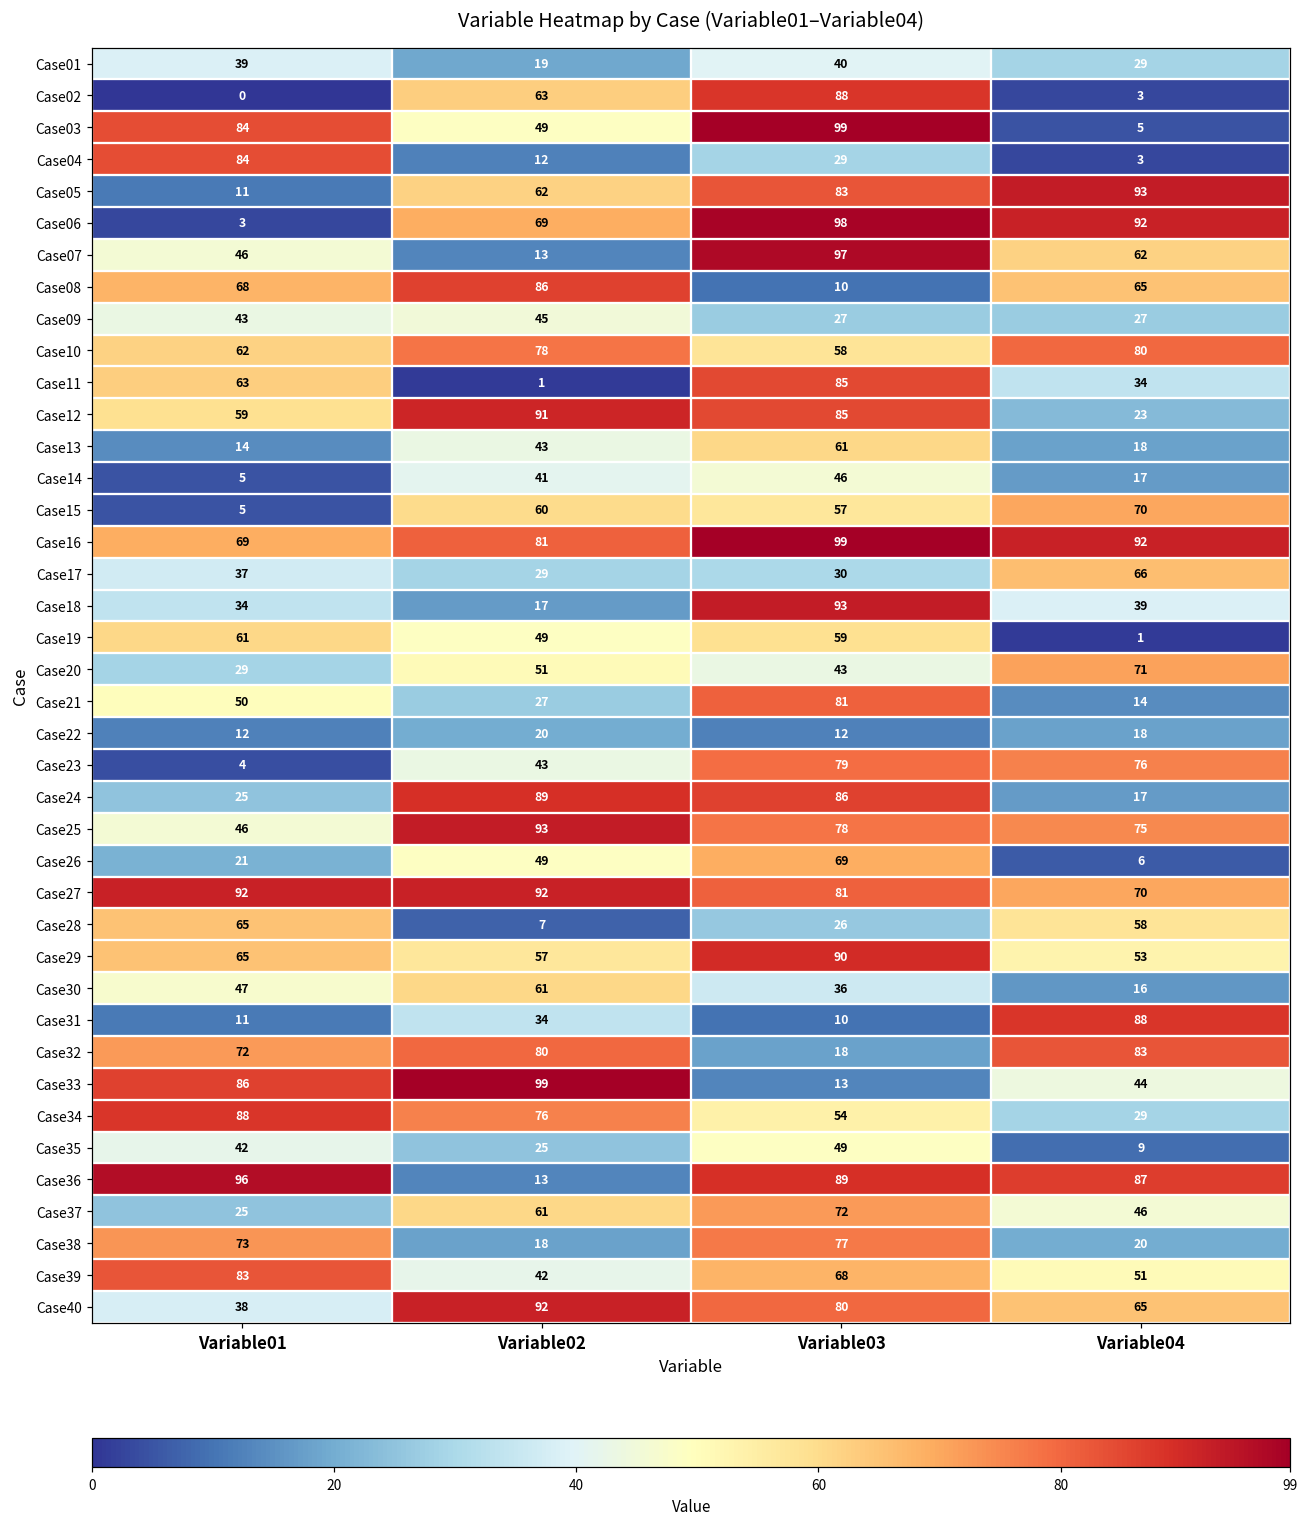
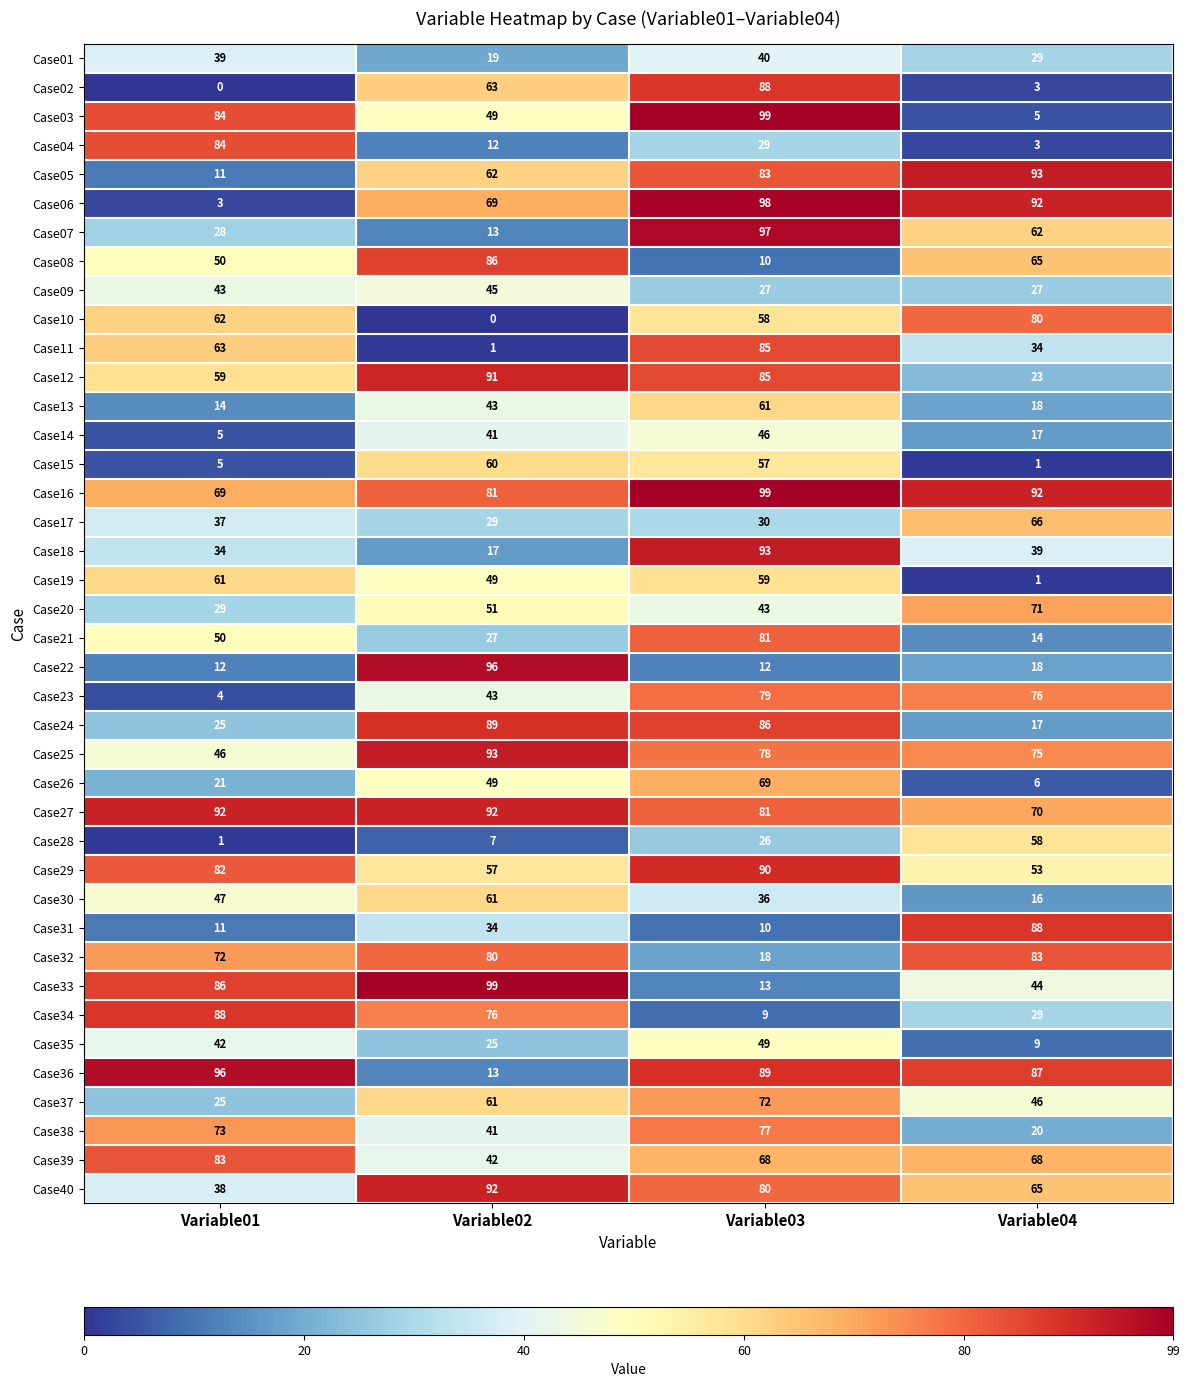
  {
    "Case01": {
      "Variable01": 39,
      "Variable02": 19,
      "Variable03": 40,
      "Variable04": 29
    },
    "Case02": {
      "Variable01": 0,
      "Variable02": 63,
      "Variable03": 88,
      "Variable04": 3
    },
    "Case03": {
      "Variable01": 84,
      "Variable02": 49,
      "Variable03": 99,
      "Variable04": 5
    },
    "Case04": {
      "Variable01": 84,
      "Variable02": 12,
      "Variable03": 29,
      "Variable04": 3
    },
    "Case05": {
      "Variable01": 11,
      "Variable02": 62,
      "Variable03": 83,
      "Variable04": 93
    },
    "Case06": {
      "Variable01": 3,
      "Variable02": 69,
      "Variable03": 98,
      "Variable04": 92
    },
    "Case07": {
-     "Variable01": 46,
+     "Variable01": 28,
      "Variable02": 13,
      "Variable03": 97,
      "Variable04": 62
    },
    "Case08": {
-     "Variable01": 68,
+     "Variable01": 50,
      "Variable02": 86,
      "Variable03": 10,
      "Variable04": 65
    },
    "Case09": {
      "Variable01": 43,
      "Variable02": 45,
      "Variable03": 27,
      "Variable04": 27
    },
    "Case10": {
      "Variable01": 62,
-     "Variable02": 78,
+     "Variable02": 0,
      "Variable03": 58,
      "Variable04": 80
    },
    "Case11": {
      "Variable01": 63,
      "Variable02": 1,
      "Variable03": 85,
      "Variable04": 34
    },
    "Case12": {
      "Variable01": 59,
      "Variable02": 91,
      "Variable03": 85,
      "Variable04": 23
    },
    "Case13": {
      "Variable01": 14,
      "Variable02": 43,
      "Variable03": 61,
      "Variable04": 18
    },
    "Case14": {
      "Variable01": 5,
      "Variable02": 41,
      "Variable03": 46,
      "Variable04": 17
    },
    "Case15": {
      "Variable01": 5,
      "Variable02": 60,
      "Variable03": 57,
-     "Variable04": 70
+     "Variable04": 1
    },
    "Case16": {
      "Variable01": 69,
      "Variable02": 81,
      "Variable03": 99,
      "Variable04": 92
    },
    "Case17": {
      "Variable01": 37,
      "Variable02": 29,
      "Variable03": 30,
      "Variable04": 66
    },
    "Case18": {
      "Variable01": 34,
      "Variable02": 17,
      "Variable03": 93,
      "Variable04": 39
    },
    "Case19": {
      "Variable01": 61,
      "Variable02": 49,
      "Variable03": 59,
      "Variable04": 1
    },
    "Case20": {
      "Variable01": 29,
      "Variable02": 51,
      "Variable03": 43,
      "Variable04": 71
    },
    "Case21": {
      "Variable01": 50,
      "Variable02": 27,
      "Variable03": 81,
      "Variable04": 14
    },
    "Case22": {
      "Variable01": 12,
-     "Variable02": 20,
+     "Variable02": 96,
      "Variable03": 12,
      "Variable04": 18
    },
    "Case23": {
      "Variable01": 4,
      "Variable02": 43,
      "Variable03": 79,
      "Variable04": 76
    },
    "Case24": {
      "Variable01": 25,
      "Variable02": 89,
      "Variable03": 86,
      "Variable04": 17
    },
    "Case25": {
      "Variable01": 46,
      "Variable02": 93,
      "Variable03": 78,
      "Variable04": 75
    },
    "Case26": {
      "Variable01": 21,
      "Variable02": 49,
      "Variable03": 69,
      "Variable04": 6
    },
    "Case27": {
      "Variable01": 92,
      "Variable02": 92,
      "Variable03": 81,
      "Variable04": 70
    },
    "Case28": {
-     "Variable01": 65,
+     "Variable01": 1,
      "Variable02": 7,
      "Variable03": 26,
      "Variable04": 58
    },
    "Case29": {
-     "Variable01": 65,
+     "Variable01": 82,
      "Variable02": 57,
      "Variable03": 90,
      "Variable04": 53
    },
    "Case30": {
      "Variable01": 47,
      "Variable02": 61,
      "Variable03": 36,
      "Variable04": 16
    },
    "Case31": {
      "Variable01": 11,
      "Variable02": 34,
      "Variable03": 10,
      "Variable04": 88
    },
    "Case32": {
      "Variable01": 72,
      "Variable02": 80,
      "Variable03": 18,
      "Variable04": 83
    },
    "Case33": {
      "Variable01": 86,
      "Variable02": 99,
      "Variable03": 13,
      "Variable04": 44
    },
    "Case34": {
      "Variable01": 88,
      "Variable02": 76,
-     "Variable03": 54,
+     "Variable03": 9,
      "Variable04": 29
    },
    "Case35": {
      "Variable01": 42,
      "Variable02": 25,
      "Variable03": 49,
      "Variable04": 9
    },
    "Case36": {
      "Variable01": 96,
      "Variable02": 13,
      "Variable03": 89,
      "Variable04": 87
    },
    "Case37": {
      "Variable01": 25,
      "Variable02": 61,
      "Variable03": 72,
      "Variable04": 46
    },
    "Case38": {
      "Variable01": 73,
-     "Variable02": 18,
+     "Variable02": 41,
      "Variable03": 77,
      "Variable04": 20
    },
    "Case39": {
      "Variable01": 83,
      "Variable02": 42,
      "Variable03": 68,
-     "Variable04": 51
+     "Variable04": 68
    },
    "Case40": {
      "Variable01": 38,
      "Variable02": 92,
      "Variable03": 80,
      "Variable04": 65
    }
  }
